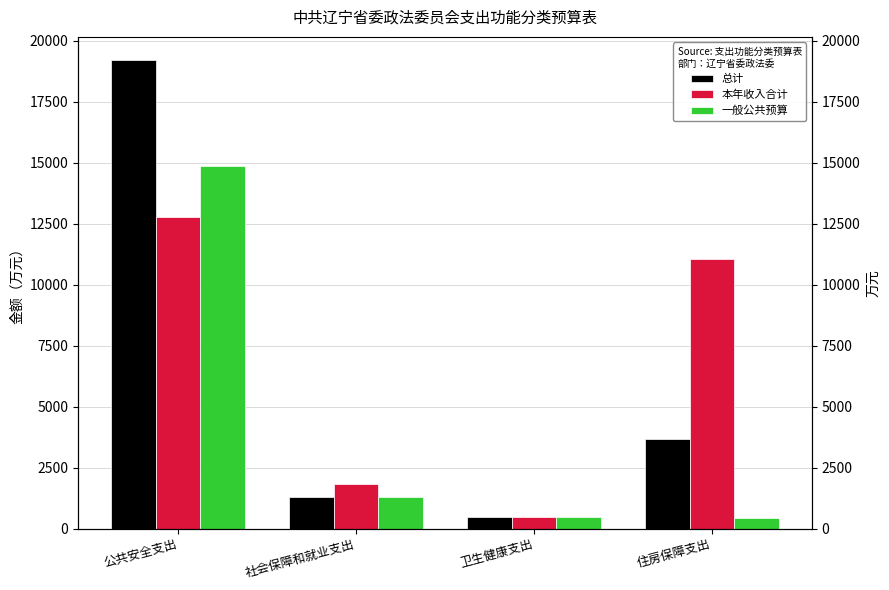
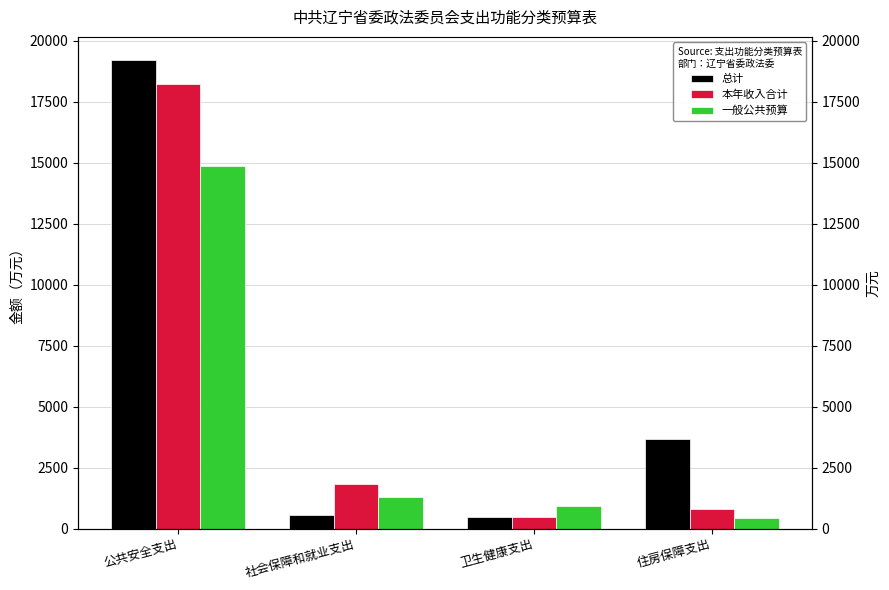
  {
    "总计": {
      "公共安全支出": 19200,
-     "社会保障和就业支出": 1300,
+     "社会保障和就业支出": 600,
      "卫生健康支出": 500,
      "住房保障支出": 3700
    },
    "本年收入合计": {
-     "公共安全支出": 12800,
+     "公共安全支出": 18200,
      "社会保障和就业支出": 1800,
      "卫生健康支出": 500,
-     "住房保障支出": 11000
+     "住房保障支出": 800
    },
    "一般公共预算": {
      "公共安全支出": 14900,
      "社会保障和就业支出": 1300,
-     "卫生健康支出": 500,
+     "卫生健康支出": 900,
      "住房保障支出": 400
    }
  }
